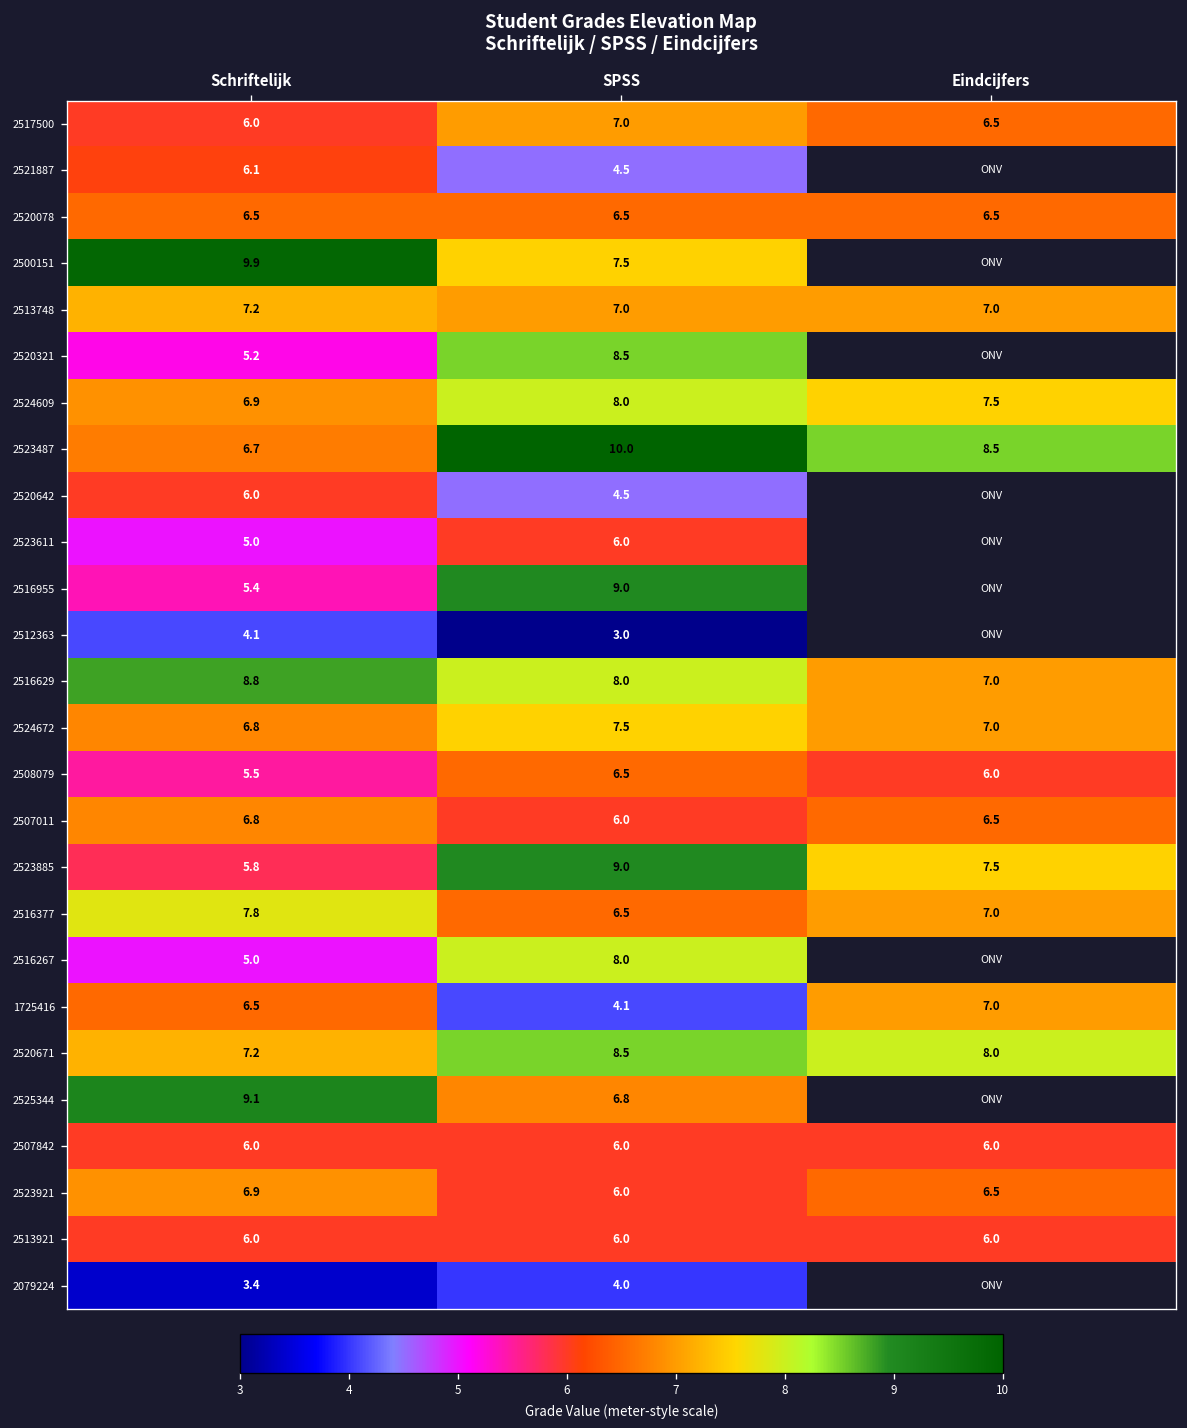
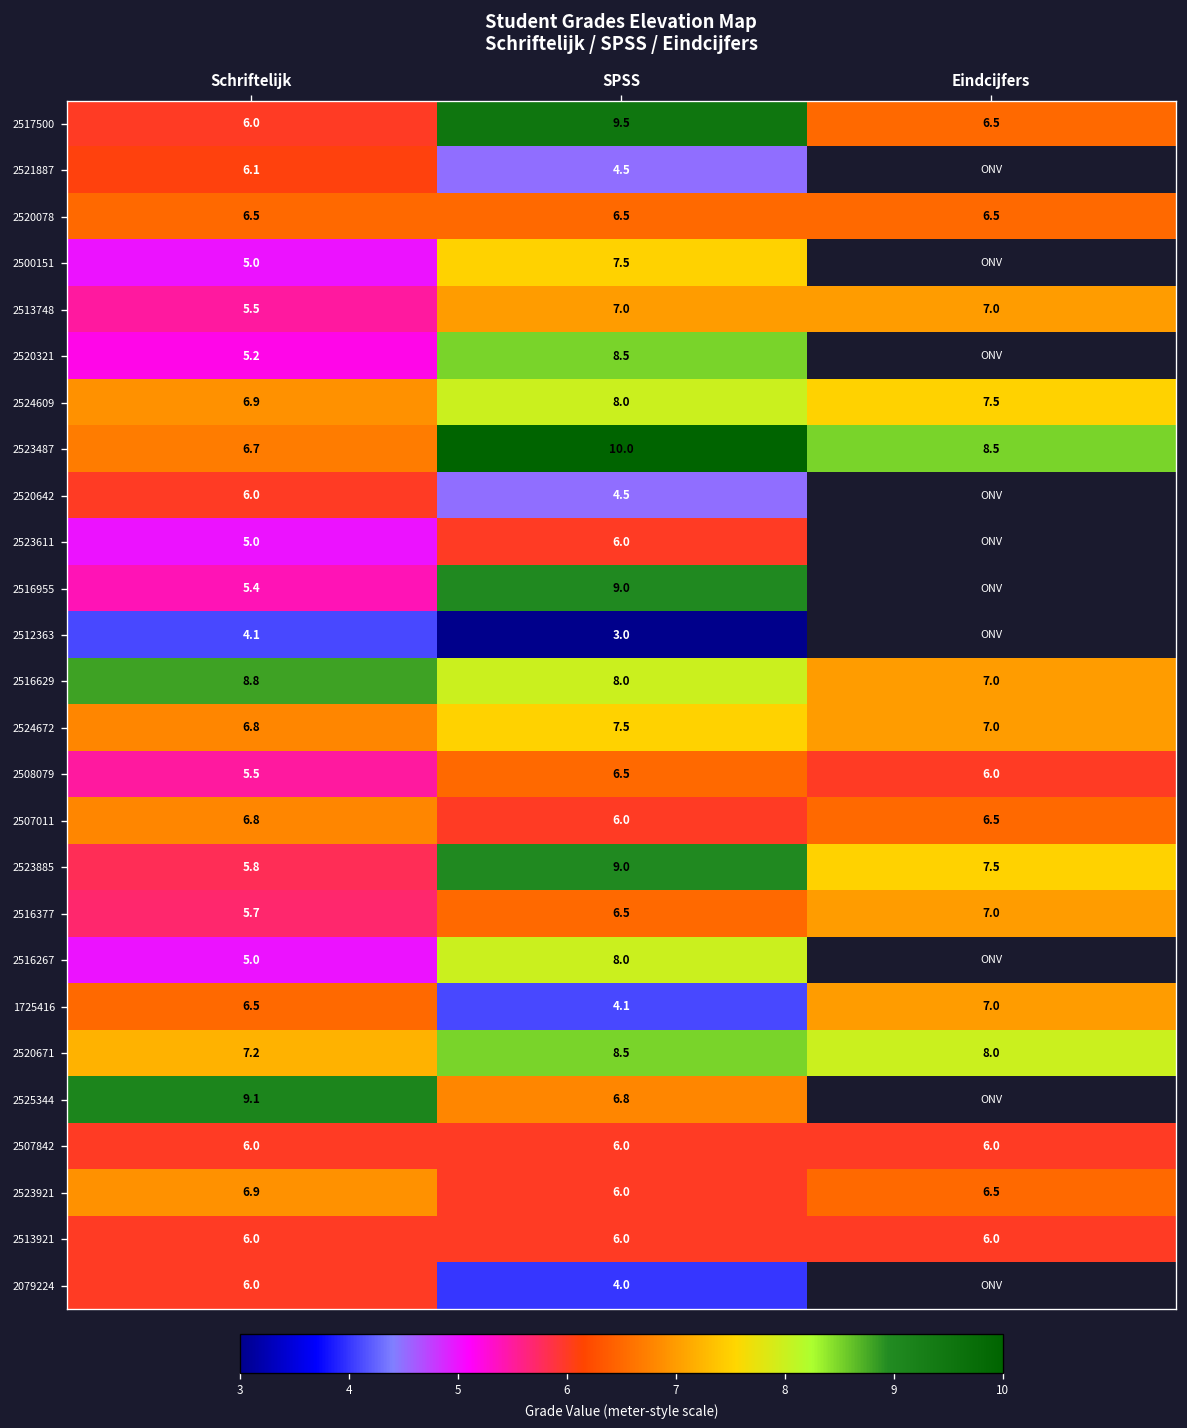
  {
    "2517500": {
      "Schriftelijk": 6.0,
-     "SPSS": 7.0,
+     "SPSS": 9.5,
      "Eindcijfers": 6.5
    },
    "2521887": {
      "Schriftelijk": 6.1,
      "SPSS": 4.5
    },
    "2520078": {
      "Schriftelijk": 6.5,
      "SPSS": 6.5,
      "Eindcijfers": 6.5
    },
    "2500151": {
-     "Schriftelijk": 9.9,
+     "Schriftelijk": 5.0,
      "SPSS": 7.5
    },
    "2513748": {
-     "Schriftelijk": 7.2,
+     "Schriftelijk": 5.5,
      "SPSS": 7.0,
      "Eindcijfers": 7.0
    },
    "2520321": {
      "Schriftelijk": 5.2,
      "SPSS": 8.5
    },
    "2524609": {
      "Schriftelijk": 6.9,
      "SPSS": 8.0,
      "Eindcijfers": 7.5
    },
    "2523487": {
      "Schriftelijk": 6.7,
      "SPSS": 10.0,
      "Eindcijfers": 8.5
    },
    "2520642": {
      "Schriftelijk": 6.0,
      "SPSS": 4.5
    },
    "2523611": {
      "Schriftelijk": 5.0,
      "SPSS": 6.0
    },
    "2516955": {
      "Schriftelijk": 5.4,
      "SPSS": 9.0
    },
    "2512363": {
      "Schriftelijk": 4.1,
      "SPSS": 3.0
    },
    "2516629": {
      "Schriftelijk": 8.8,
      "SPSS": 8.0,
      "Eindcijfers": 7.0
    },
    "2524672": {
      "Schriftelijk": 6.8,
      "SPSS": 7.5,
      "Eindcijfers": 7.0
    },
    "2508079": {
      "Schriftelijk": 5.5,
      "SPSS": 6.5,
      "Eindcijfers": 6.0
    },
    "2507011": {
      "Schriftelijk": 6.8,
      "SPSS": 6.0,
      "Eindcijfers": 6.5
    },
    "2523885": {
      "Schriftelijk": 5.8,
      "SPSS": 9.0,
      "Eindcijfers": 7.5
    },
    "2516377": {
-     "Schriftelijk": 7.8,
+     "Schriftelijk": 5.7,
      "SPSS": 6.5,
      "Eindcijfers": 7.0
    },
    "2516267": {
      "Schriftelijk": 5.0,
      "SPSS": 8.0
    },
    "1725416": {
      "Schriftelijk": 6.5,
      "SPSS": 4.1,
      "Eindcijfers": 7.0
    },
    "2520671": {
      "Schriftelijk": 7.2,
      "SPSS": 8.5,
      "Eindcijfers": 8.0
    },
    "2525344": {
      "Schriftelijk": 9.1,
      "SPSS": 6.8
    },
    "2507842": {
      "Schriftelijk": 6.0,
      "SPSS": 6.0,
      "Eindcijfers": 6.0
    },
    "2523921": {
      "Schriftelijk": 6.9,
      "SPSS": 6.0,
      "Eindcijfers": 6.5
    },
    "2513921": {
      "Schriftelijk": 6.0,
      "SPSS": 6.0,
      "Eindcijfers": 6.0
    },
    "2079224": {
-     "Schriftelijk": 3.4,
+     "Schriftelijk": 6.0,
      "SPSS": 4.0
    }
  }
